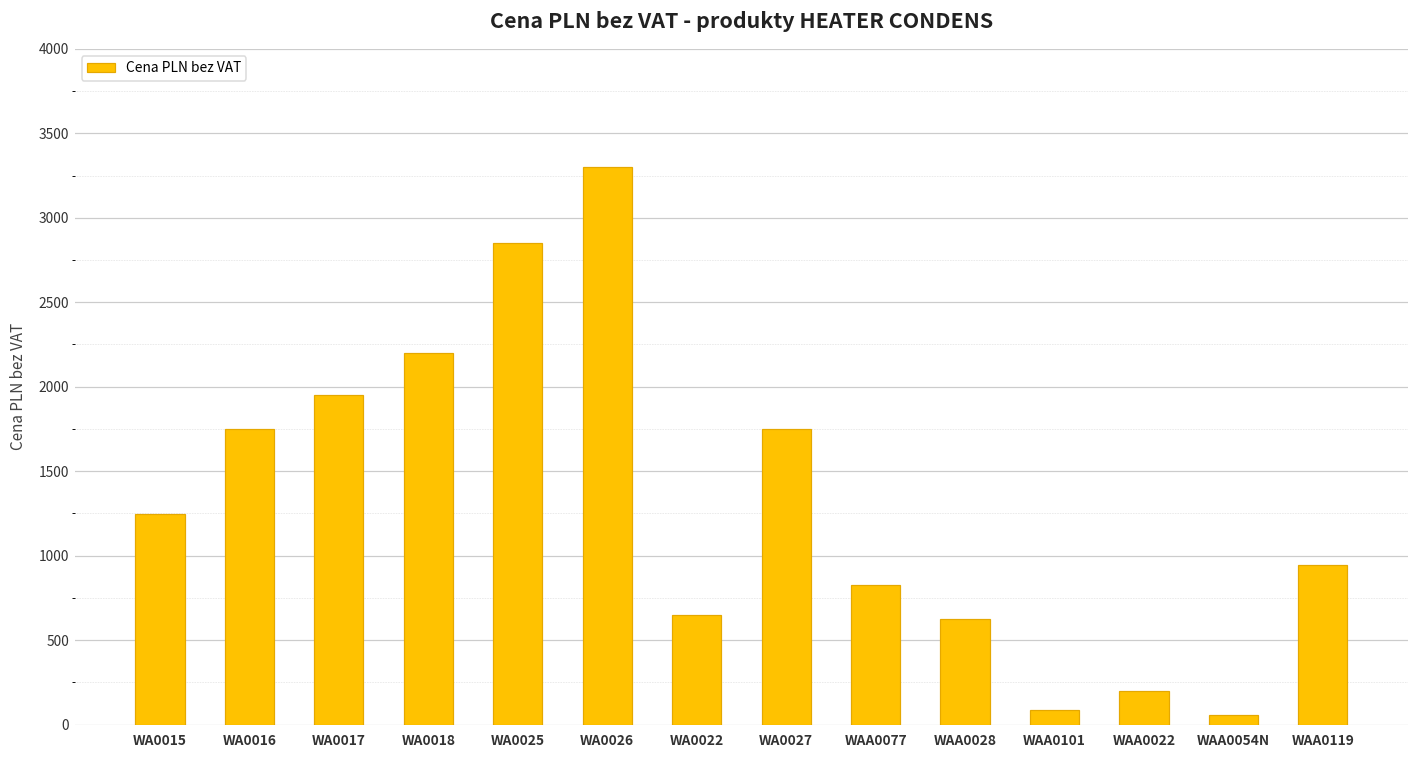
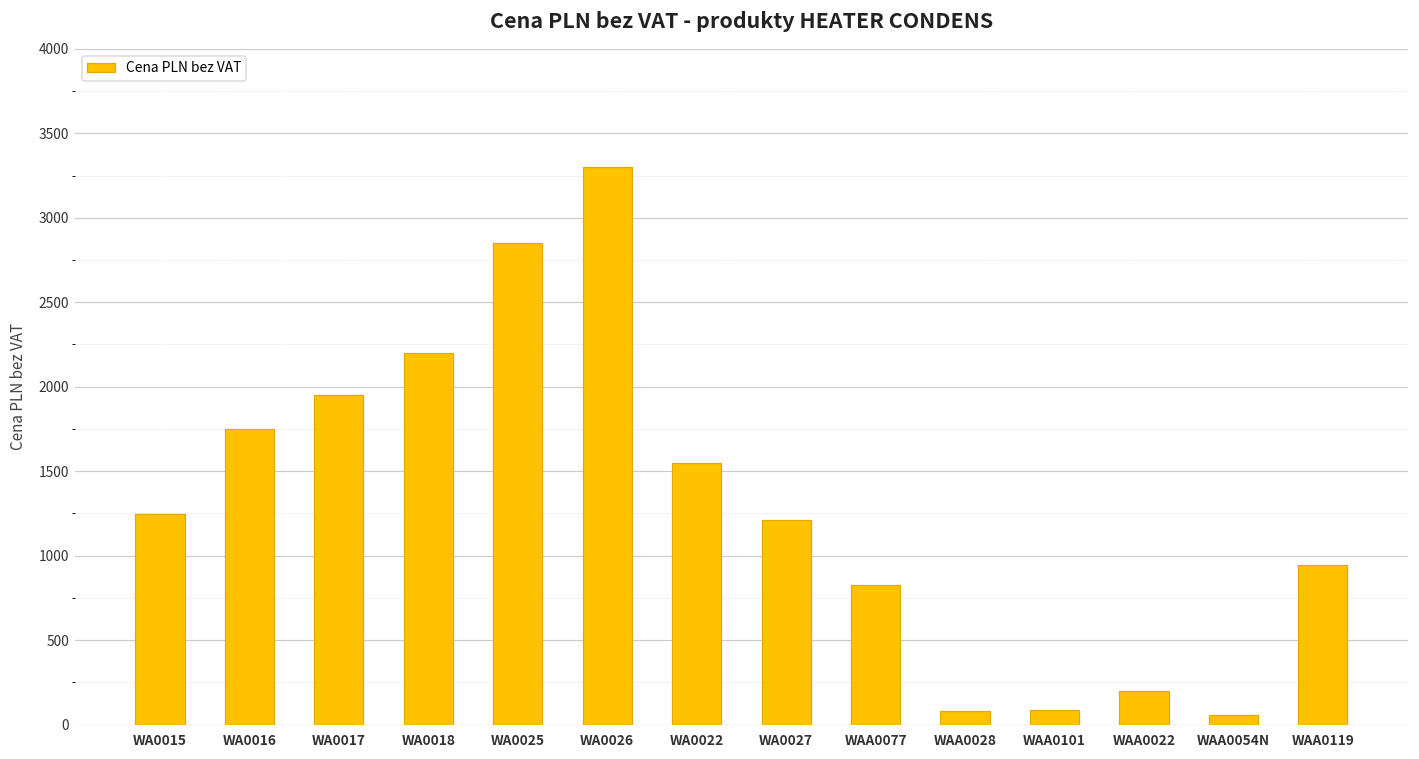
  {
    "WA0015": 1250,
    "WA0016": 1750,
    "WA0017": 1950,
    "WA0018": 2200,
    "WA0025": 2850,
    "WA0026": 3300,
-   "WA0022": 650,
-   "WA0027": 1750,
+   "WA0022": 1550,
+   "WA0027": 1210,
    "WAA0077": 830,
-   "WAA0028": 620,
+   "WAA0028": 80,
    "WAA0101": 90,
    "WAA0022": 200,
    "WAA0054N": 50,
    "WAA0119": 940
  }
